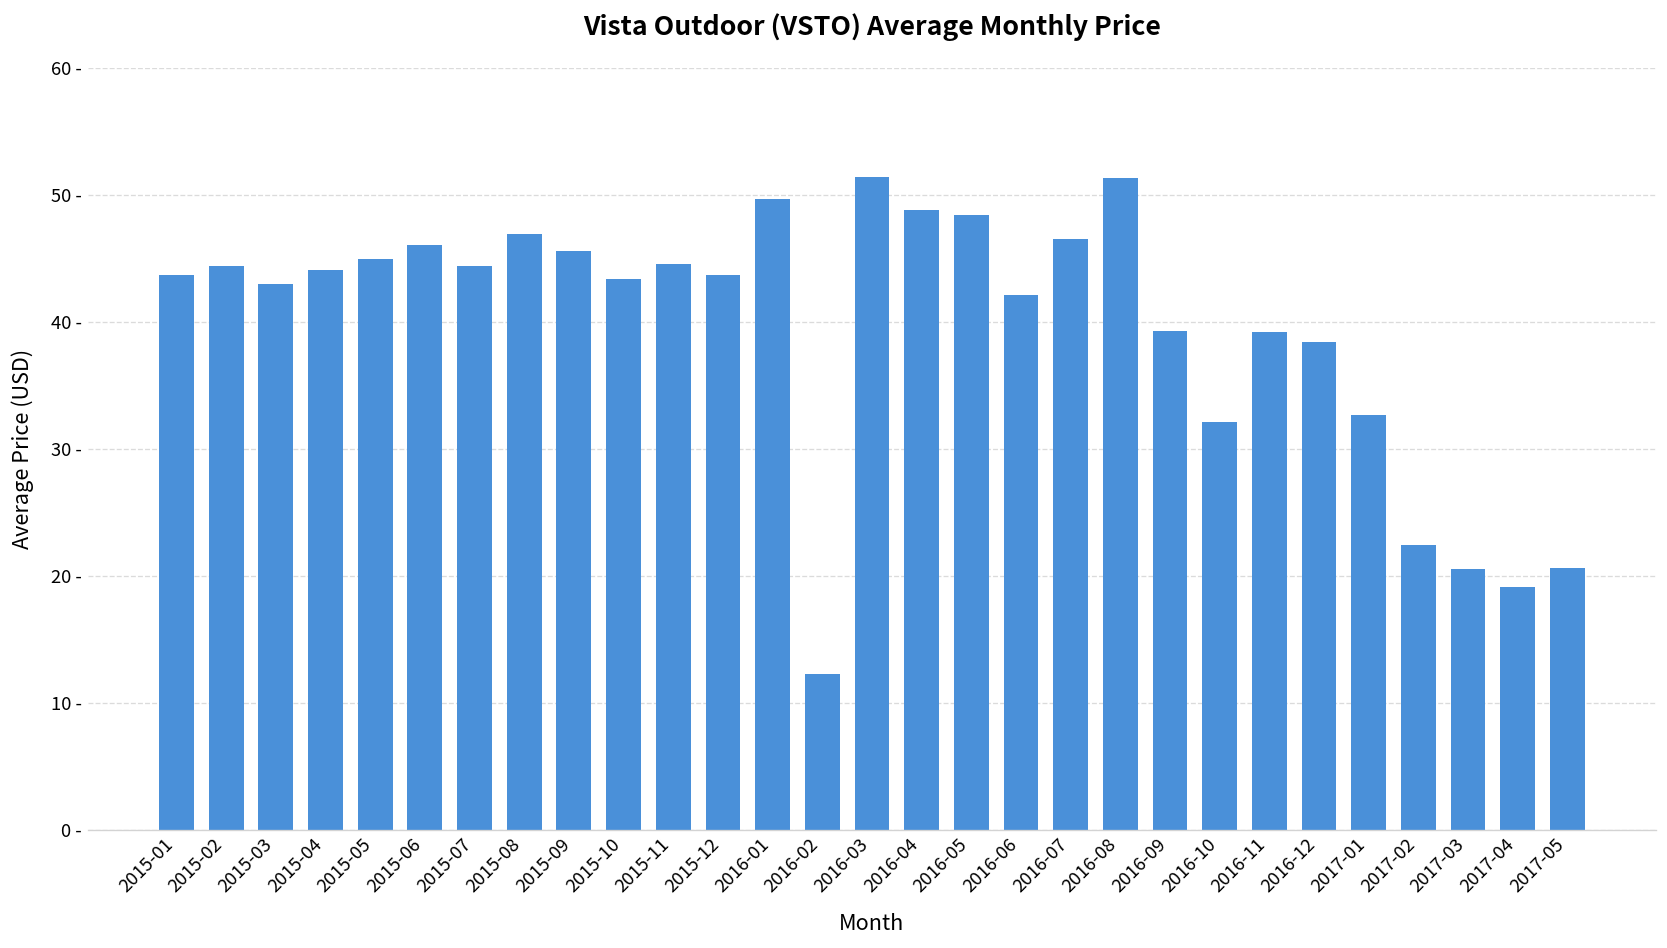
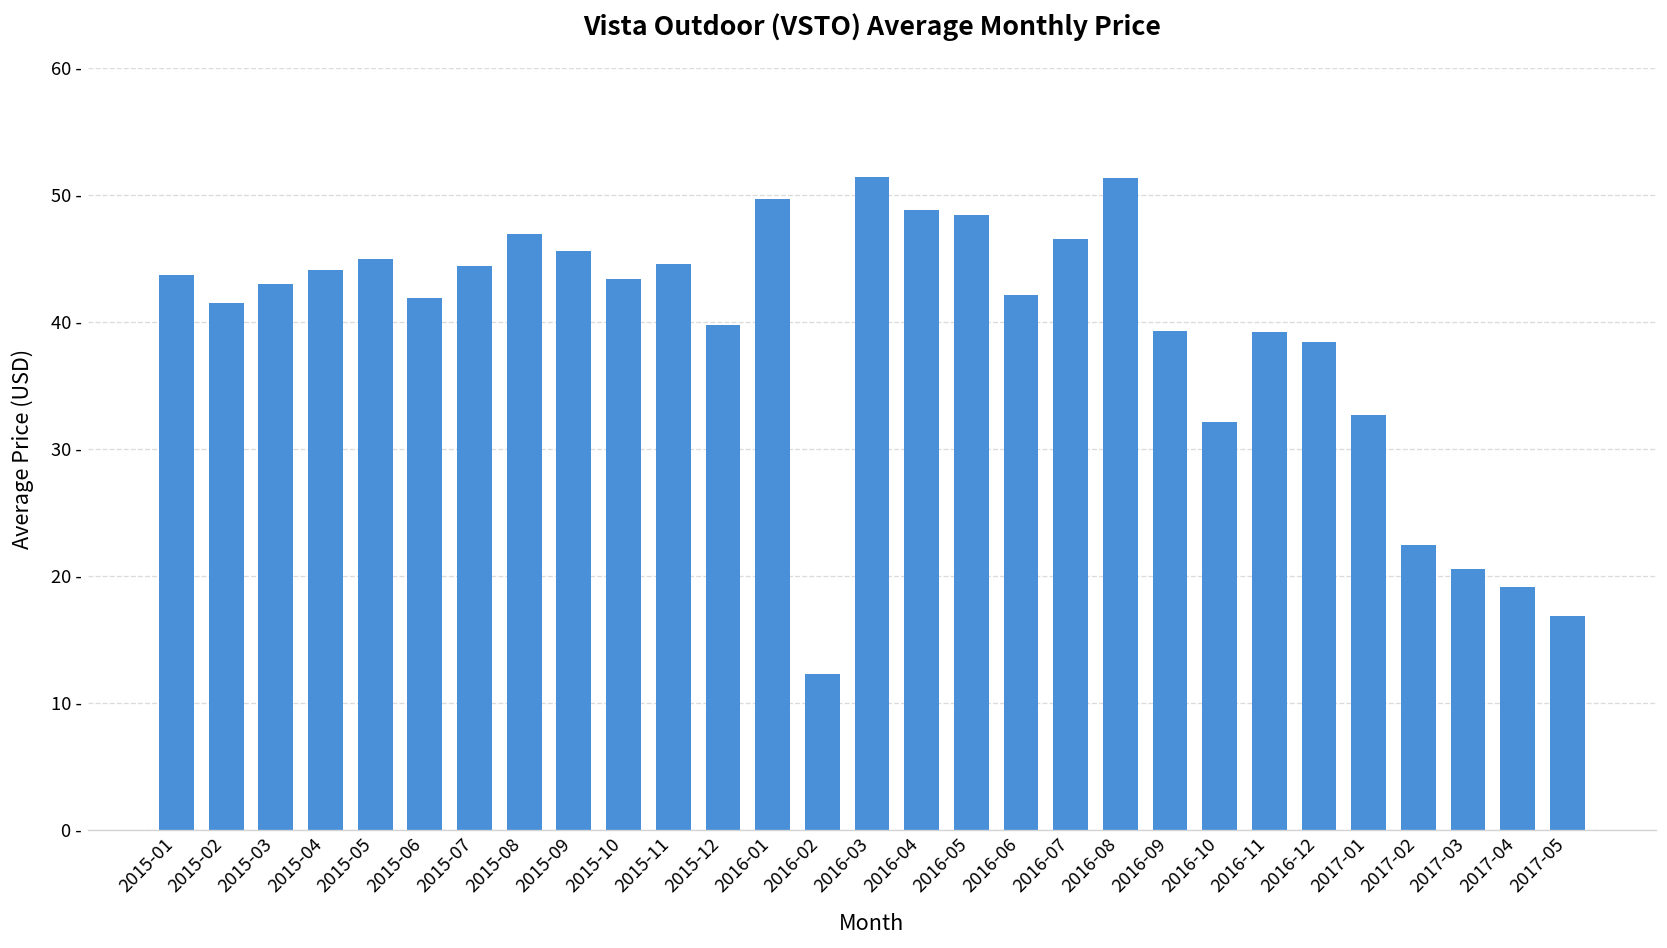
  {
    "2015-01": "43.7 -",
-   "2015-02": "44.4 -",
+   "2015-02": "41.5 -",
    "2015-03": "43.0 -",
    "2015-04": "44.1 -",
    "2015-05": "44.9 -",
-   "2015-06": "46.1 -",
+   "2015-06": "41.9 -",
    "2015-07": "44.4 -",
    "2015-08": "46.9 -",
    "2015-09": "45.6 -",
    "2015-10": "43.3 -",
    "2015-11": "44.5 -",
-   "2015-12": "43.7 -",
+   "2015-12": "39.7 -",
    "2016-01": "49.7 -",
    "2016-02": "12.2 -",
    "2016-03": "51.4 -",
    "2016-04": "48.8 -",
    "2016-05": "48.4 -",
    "2016-06": "42.1 -",
    "2016-07": "46.6 -",
    "2016-08": "51.3 -",
    "2016-09": "39.3 -",
    "2016-10": "32.1 -",
    "2016-11": "39.2 -",
    "2016-12": "38.4 -",
    "2017-01": "32.7 -",
    "2017-02": "22.4 -",
    "2017-03": "20.5 -",
    "2017-04": "19.1 -",
-   "2017-05": "20.6 -"
+   "2017-05": "16.8 -"
  }
